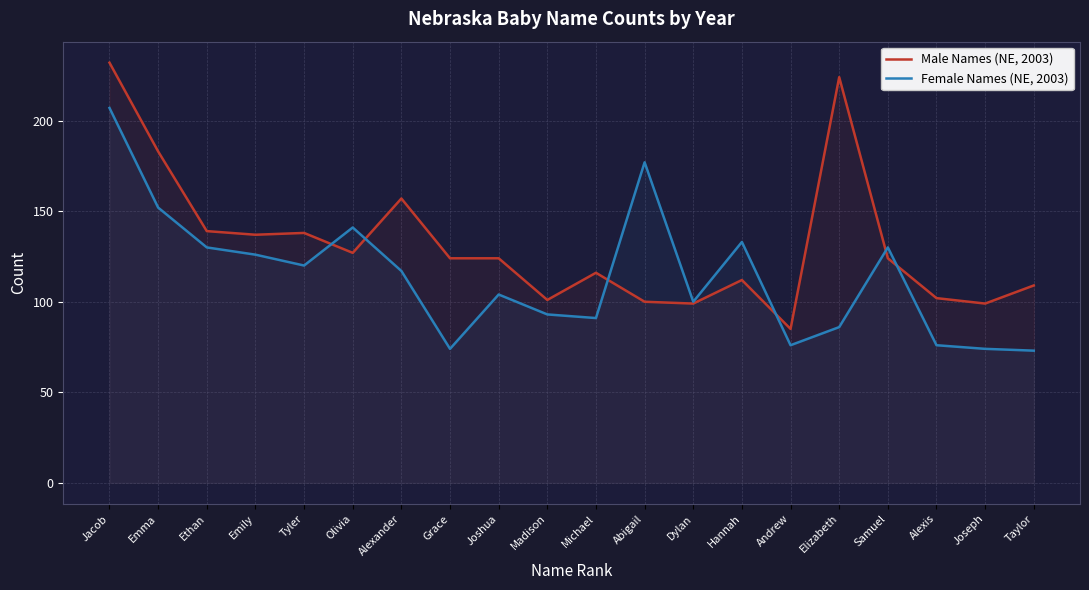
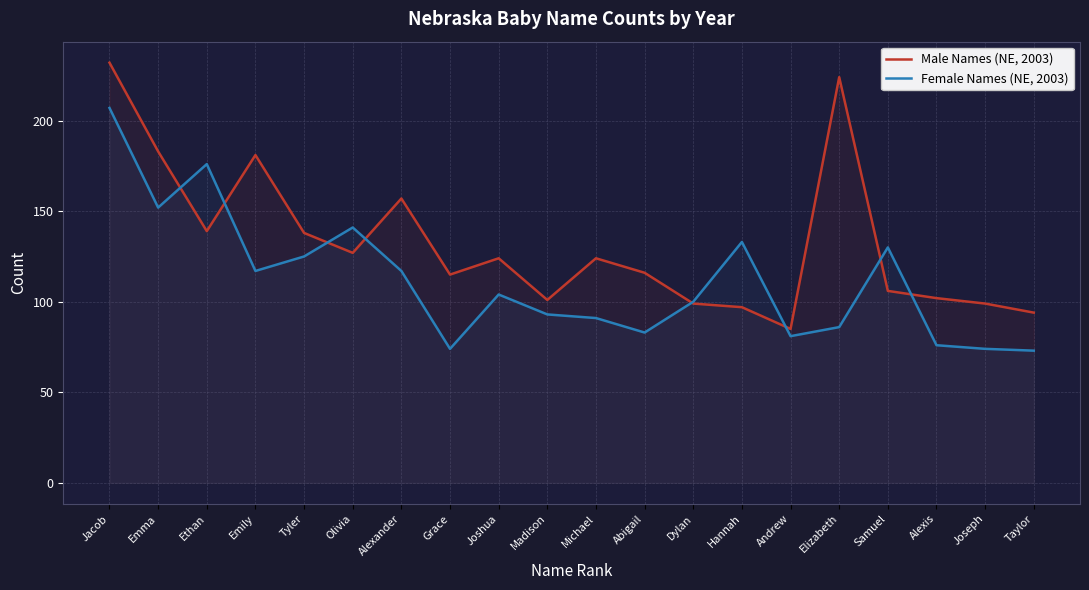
  {
    "Male Names (NE, 2003)": {
      "Jacob": 232,
      "Emma": 183,
      "Ethan": 139,
-     "Emily": 137,
+     "Emily": 181,
      "Tyler": 138,
      "Olivia": 127,
      "Alexander": 157,
-     "Grace": 124,
+     "Grace": 115,
      "Joshua": 124,
      "Madison": 101,
-     "Michael": 116,
-     "Abigail": 100,
-     "Hannah": 112,
+     "Michael": 124,
+     "Abigail": 116,
+     "Hannah": 97,
      "Andrew": 85,
      "Elizabeth": 224,
-     "Samuel": 124,
+     "Samuel": 106,
      "Alexis": 102,
      "Joseph": 99,
-     "Taylor": 109
+     "Taylor": 94
    },
    "Female Names (NE, 2003)": {
      "Jacob": 207,
      "Emma": 152,
-     "Ethan": 130,
-     "Emily": 126,
-     "Tyler": 120,
+     "Ethan": 176,
+     "Emily": 117,
+     "Tyler": 125,
      "Olivia": 141,
      "Alexander": 117,
      "Grace": 74,
      "Joshua": 104,
      "Madison": 93,
      "Michael": 91,
-     "Abigail": 177,
+     "Abigail": 83,
      "Hannah": 133,
-     "Andrew": 76,
+     "Andrew": 81,
      "Elizabeth": 86,
      "Samuel": 130,
      "Alexis": 76,
      "Joseph": 74,
      "Taylor": 73
    }
  }
